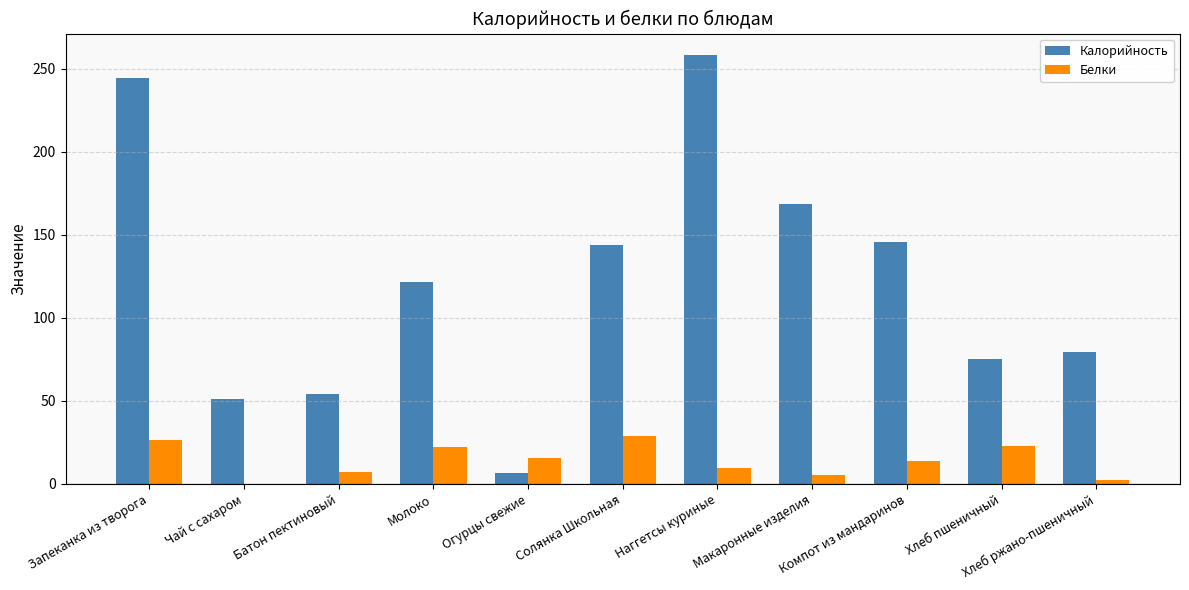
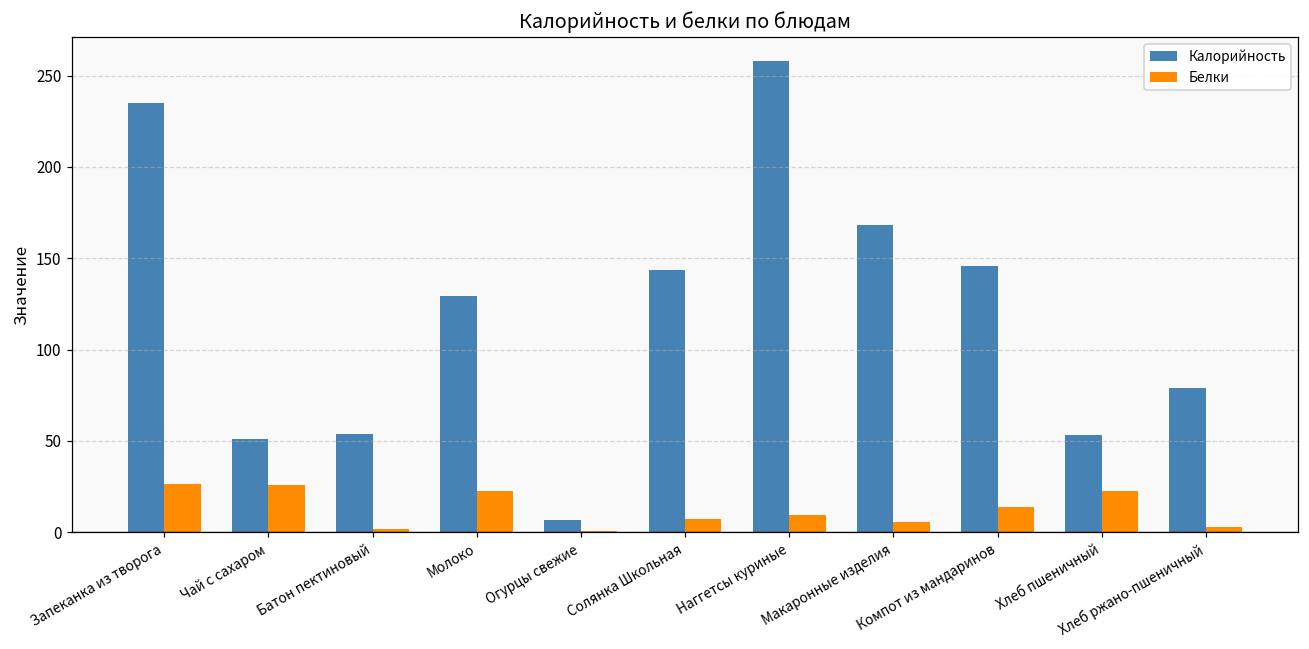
  {
    "Калорийность": {
-     "Запеканка из творога": 244,
+     "Запеканка из творога": 235,
      "Чай с сахаром": 51,
      "Батон пектиновый": 54,
-     "Молоко": 122,
+     "Молоко": 129,
      "Огурцы свежие": 7,
      "Солянка Школьная": 144,
      "Наггетсы куриные": 258,
      "Макаронные изделия": 169,
      "Компот из мандаринов": 146,
-     "Хлеб пшеничный": 76,
+     "Хлеб пшеничный": 54,
      "Хлеб ржано-пшеничный": 79
    },
    "Белки": {
      "Запеканка из творога": 26,
-     "Чай с сахаром": 0,
-     "Батон пектиновый": 7,
+     "Чай с сахаром": 26,
+     "Батон пектиновый": 2,
      "Молоко": 23,
-     "Огурцы свежие": 15,
-     "Солянка Школьная": 29,
+     "Огурцы свежие": 0,
+     "Солянка Школьная": 7,
      "Наггетсы куриные": 9,
      "Макаронные изделия": 6,
      "Компот из мандаринов": 14,
      "Хлеб пшеничный": 23,
      "Хлеб ржано-пшеничный": 3
    }
  }
